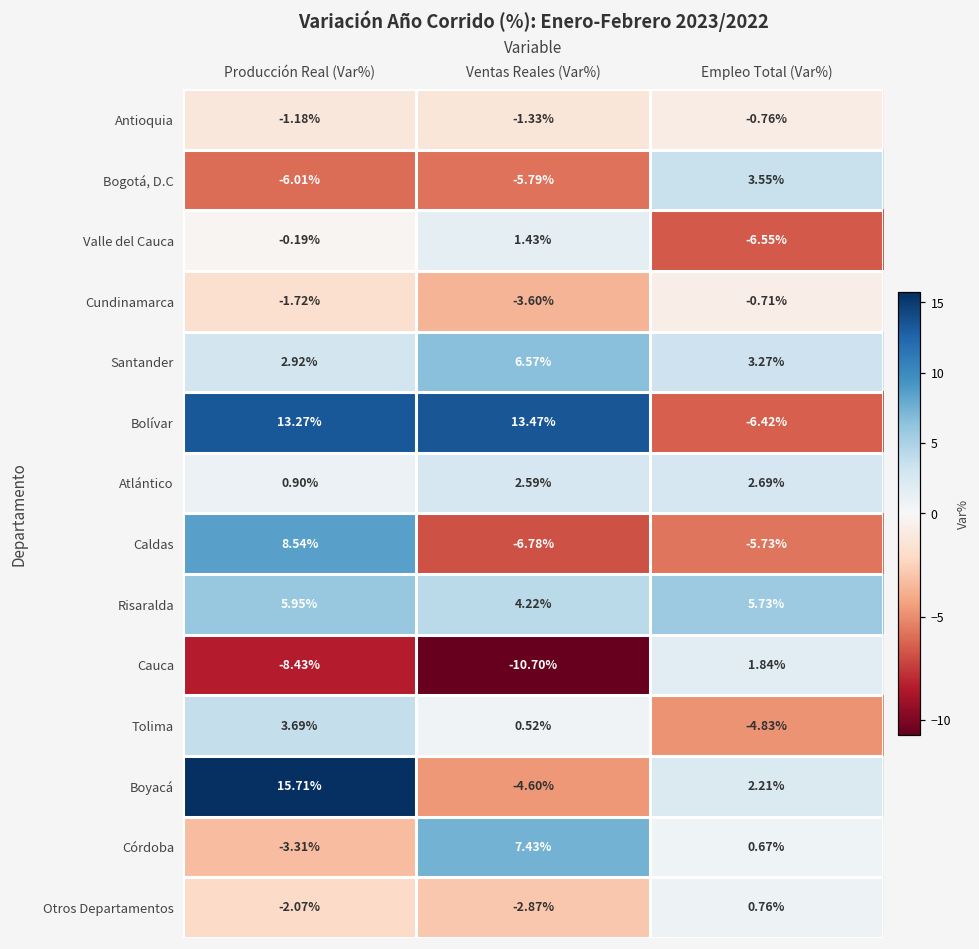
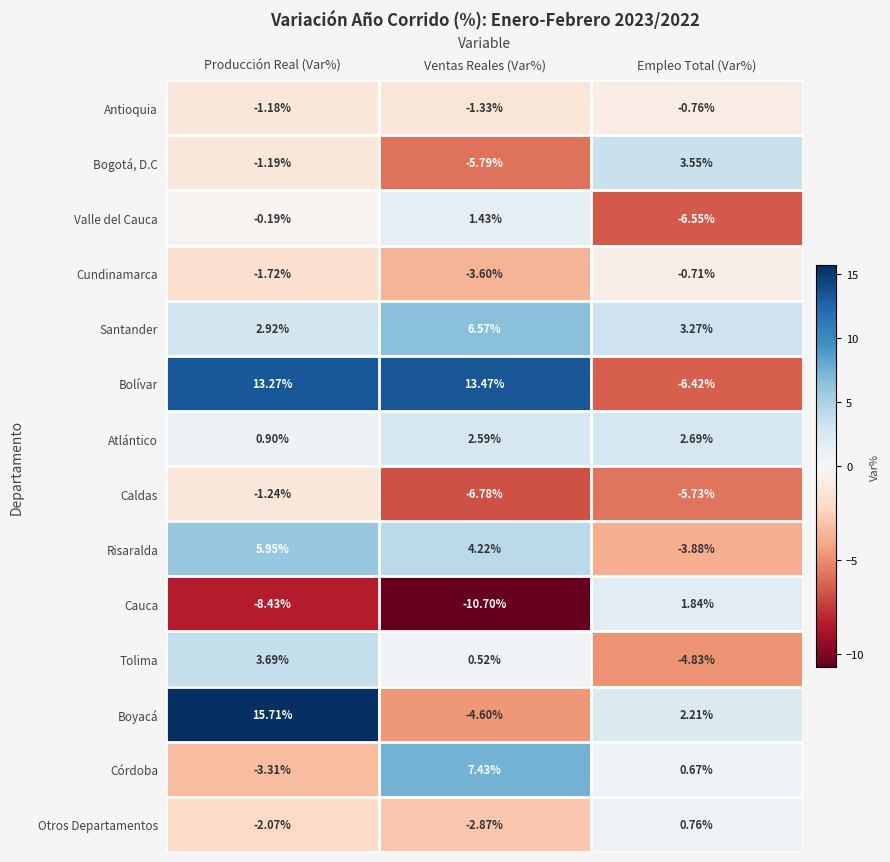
  {
    "Antioquia": {
      "Producción Real (Var%)": "-1.18%",
      "Ventas Reales (Var%)": "-1.33%",
      "Empleo Total (Var%)": "-0.76%"
    },
    "Bogotá, D.C": {
-     "Producción Real (Var%)": "-6.01%",
+     "Producción Real (Var%)": "-1.19%",
      "Ventas Reales (Var%)": "-5.79%",
      "Empleo Total (Var%)": "3.55%"
    },
    "Valle del Cauca": {
      "Producción Real (Var%)": "-0.19%",
      "Ventas Reales (Var%)": "1.43%",
      "Empleo Total (Var%)": "-6.55%"
    },
    "Cundinamarca": {
      "Producción Real (Var%)": "-1.72%",
      "Ventas Reales (Var%)": "-3.60%",
      "Empleo Total (Var%)": "-0.71%"
    },
    "Santander": {
      "Producción Real (Var%)": "2.92%",
      "Ventas Reales (Var%)": "6.57%",
      "Empleo Total (Var%)": "3.27%"
    },
    "Bolívar": {
      "Producción Real (Var%)": "13.27%",
      "Ventas Reales (Var%)": "13.47%",
      "Empleo Total (Var%)": "-6.42%"
    },
    "Atlántico": {
      "Producción Real (Var%)": "0.90%",
      "Ventas Reales (Var%)": "2.59%",
      "Empleo Total (Var%)": "2.69%"
    },
    "Caldas": {
-     "Producción Real (Var%)": "8.54%",
+     "Producción Real (Var%)": "-1.24%",
      "Ventas Reales (Var%)": "-6.78%",
      "Empleo Total (Var%)": "-5.73%"
    },
    "Risaralda": {
      "Producción Real (Var%)": "5.95%",
      "Ventas Reales (Var%)": "4.22%",
-     "Empleo Total (Var%)": "5.73%"
+     "Empleo Total (Var%)": "-3.88%"
    },
    "Cauca": {
      "Producción Real (Var%)": "-8.43%",
      "Ventas Reales (Var%)": "-10.70%",
      "Empleo Total (Var%)": "1.84%"
    },
    "Tolima": {
      "Producción Real (Var%)": "3.69%",
      "Ventas Reales (Var%)": "0.52%",
      "Empleo Total (Var%)": "-4.83%"
    },
    "Boyacá": {
      "Producción Real (Var%)": "15.71%",
      "Ventas Reales (Var%)": "-4.60%",
      "Empleo Total (Var%)": "2.21%"
    },
    "Córdoba": {
      "Producción Real (Var%)": "-3.31%",
      "Ventas Reales (Var%)": "7.43%",
      "Empleo Total (Var%)": "0.67%"
    },
    "Otros Departamentos": {
      "Producción Real (Var%)": "-2.07%",
      "Ventas Reales (Var%)": "-2.87%",
      "Empleo Total (Var%)": "0.76%"
    }
  }
